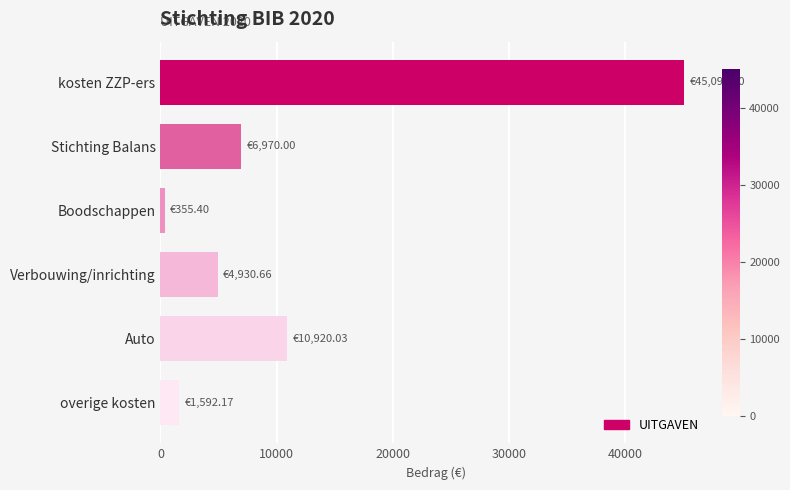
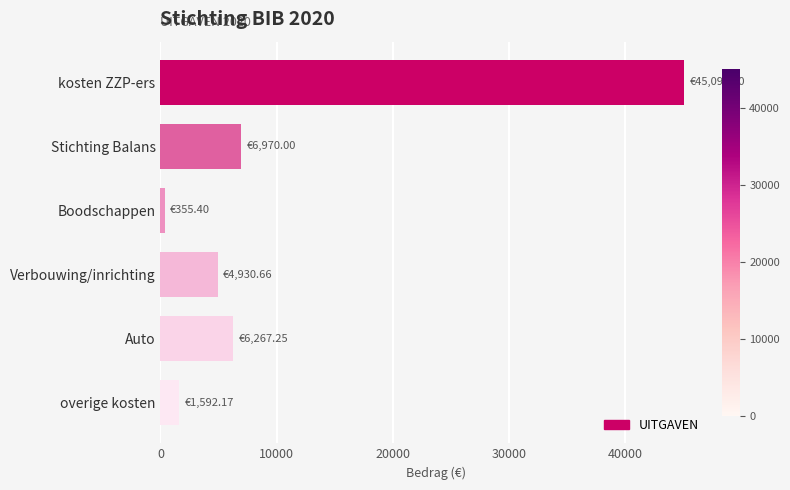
  {
    "kosten ZZP-ers": "€45,098.00",
    "Stichting Balans": "€6,970.00",
    "Boodschappen": "€355.40",
    "Verbouwing/inrichting": "€4,930.66",
-   "Auto": "€10,920.03",
+   "Auto": "€6,267.25",
    "overige kosten": "€1,592.17"
  }
